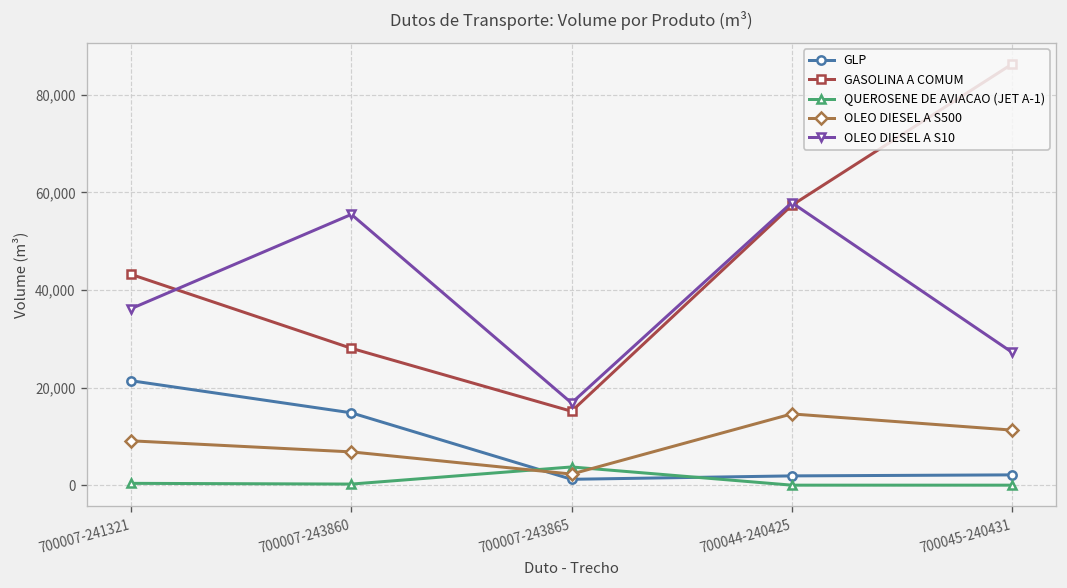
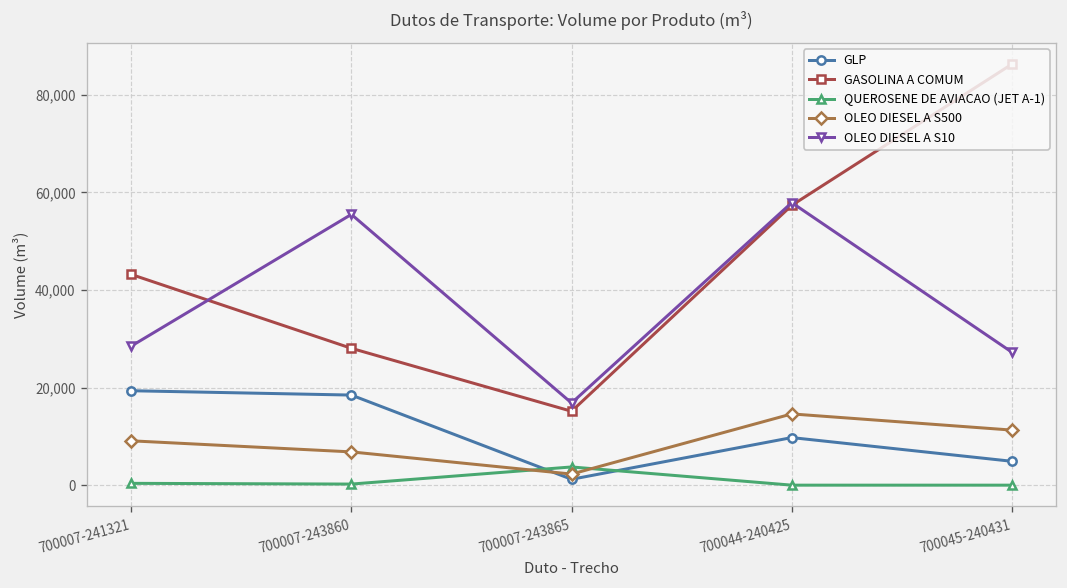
  {
    "GLP": {
-     "700007-241321": "21,000",
-     "700007-243860": "15,000",
+     "700007-241321": "19,000",
+     "700007-243860": "18,000",
      "700007-243865": "1,000",
-     "700044-240425": "2,000",
-     "700045-240431": "2,000"
+     "700044-240425": "10,000",
+     "700045-240431": "5,000"
    },
    "QUEROSENE DE AVIACAO (JET A-1)": {
      "700007-241321": "0",
      "700007-243860": "0",
      "700007-243865": "4,000",
      "700044-240425": "0",
      "700045-240431": "0"
    },
    "OLEO DIESEL A S10": {
-     "700007-241321": "36,000",
+     "700007-241321": "28,000",
      "700007-243860": "55,000",
      "700007-243865": "17,000",
      "700045-240431": "27,000"
    }
  }
